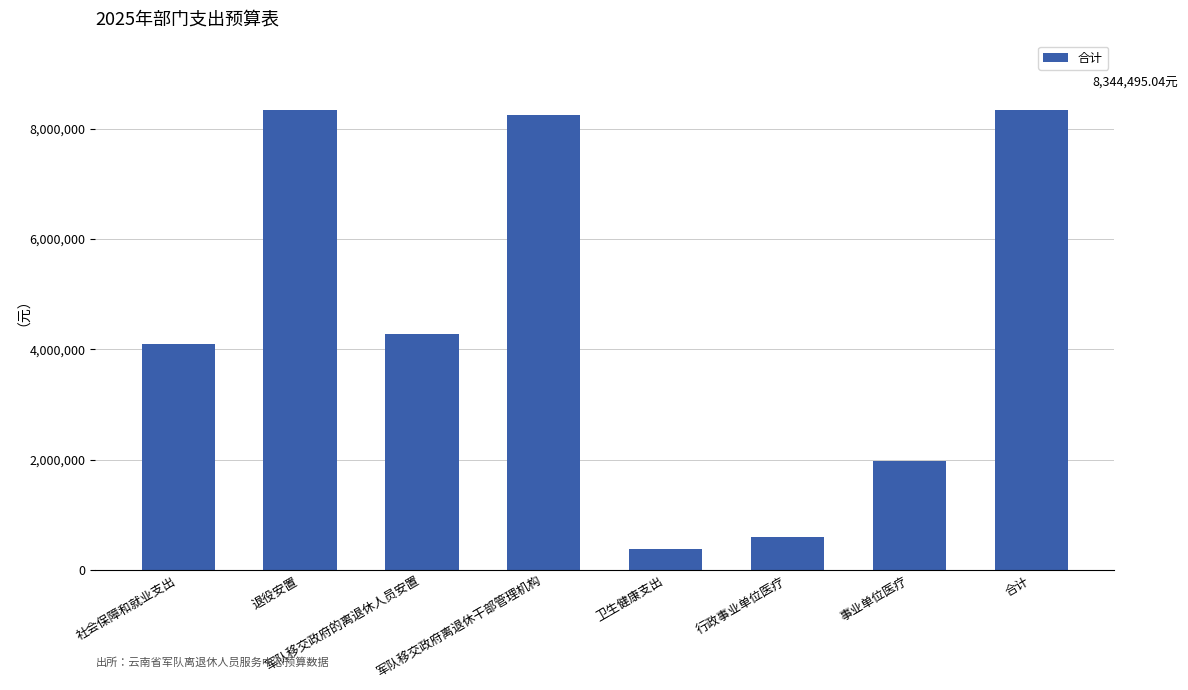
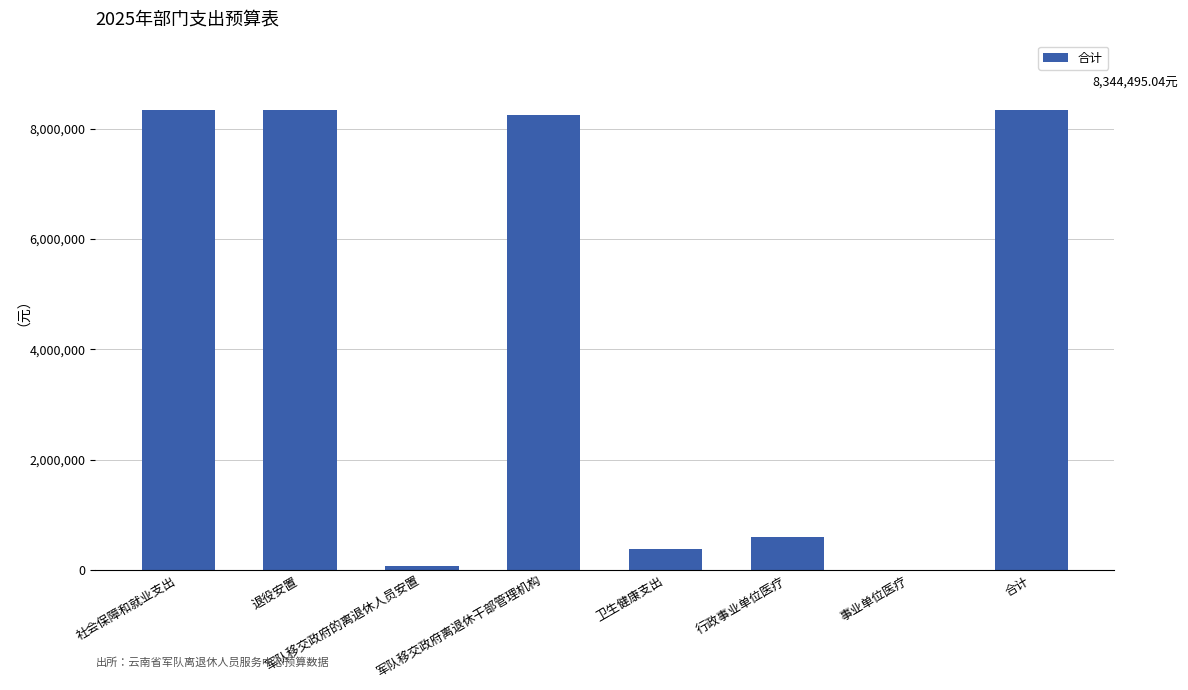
  {
-   "社会保障和就业支出": "4,100,000",
+   "社会保障和就业支出": "8,300,000",
    "退役安置": "8,300,000",
-   "军队移交政府的离退休人员安置": "4,300,000",
+   "军队移交政府的离退休人员安置": "100,000",
    "军队移交政府离退休干部管理机构": "8,300,000",
    "卫生健康支出": "400,000",
    "行政事业单位医疗": "600,000",
-   "事业单位医疗": "2,000,000",
+   "事业单位医疗": "0",
    "合计": "8,300,000"
  }
